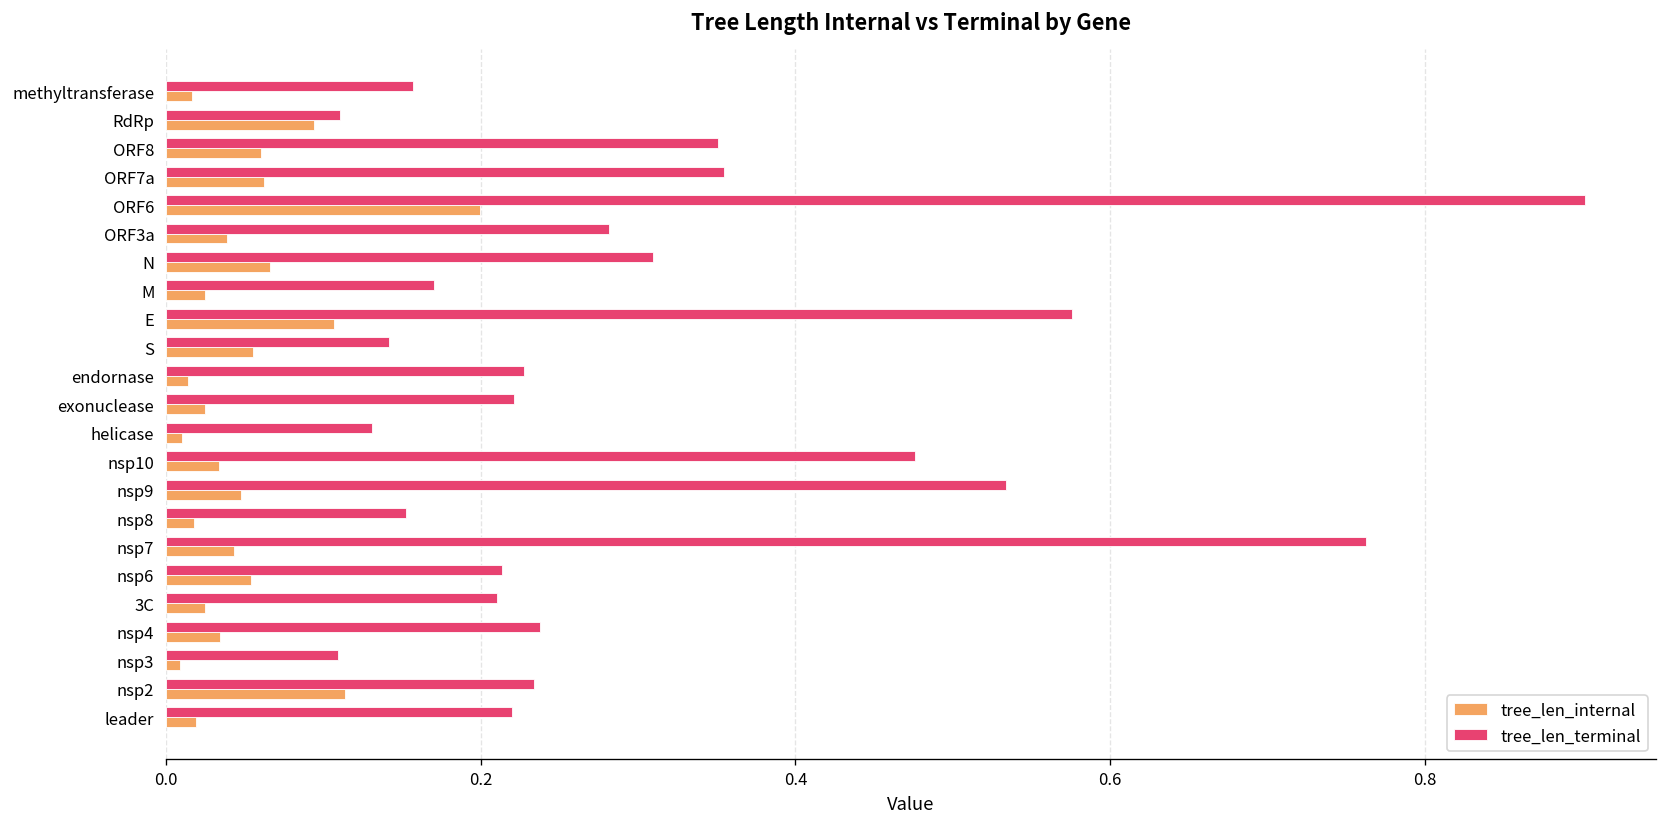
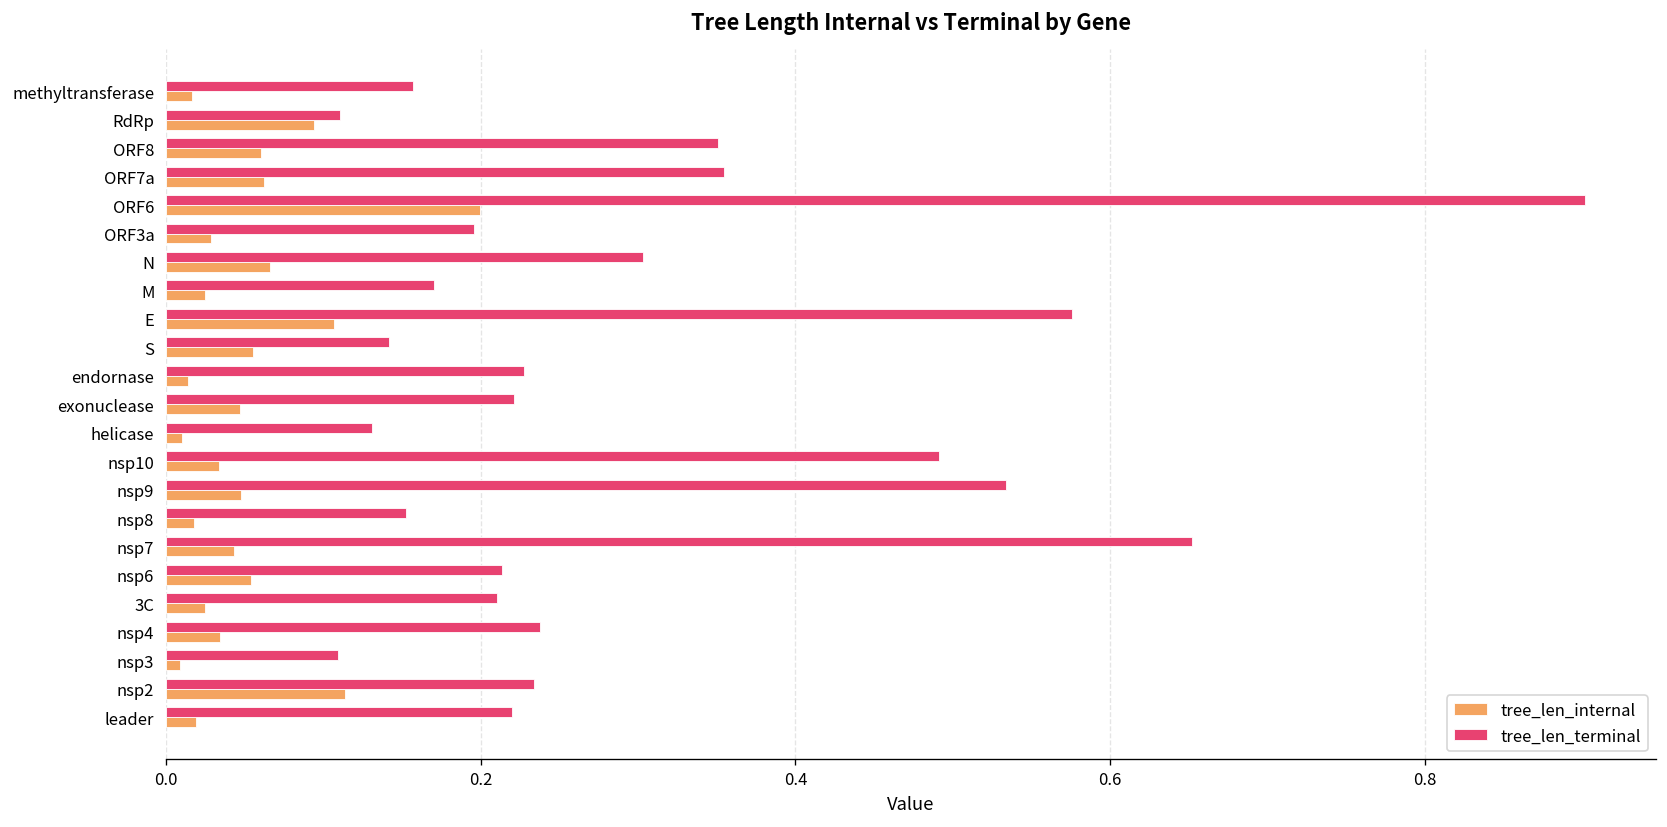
  {
    "tree_len_internal": {
      "methyltransferase": 0.016,
      "RdRp": 0.094,
      "ORF8": 0.060,
      "ORF7a": 0.062,
      "ORF6": 0.199,
-     "ORF3a": 0.039,
+     "ORF3a": 0.029,
      "N": 0.066,
      "M": 0.025,
      "E": 0.107,
      "S": 0.055,
      "endornase": 0.014,
-     "exonuclease": 0.025,
+     "exonuclease": 0.047,
      "helicase": 0.010,
      "nsp10": 0.034,
      "nsp9": 0.047,
      "nsp8": 0.018,
      "nsp7": 0.043,
      "nsp6": 0.054,
      "3C": 0.025,
      "nsp4": 0.034,
      "nsp3": 0.009,
      "nsp2": 0.114,
      "leader": 0.019
    },
    "tree_len_terminal": {
      "methyltransferase": 0.157,
      "RdRp": 0.111,
      "ORF8": 0.351,
      "ORF7a": 0.354,
      "ORF6": 0.902,
-     "ORF3a": 0.282,
-     "N": 0.310,
+     "ORF3a": 0.196,
+     "N": 0.303,
      "M": 0.171,
      "E": 0.576,
      "S": 0.142,
      "endornase": 0.227,
      "exonuclease": 0.221,
      "helicase": 0.131,
-     "nsp10": 0.476,
+     "nsp10": 0.491,
      "nsp9": 0.534,
      "nsp8": 0.153,
-     "nsp7": 0.763,
+     "nsp7": 0.652,
      "nsp6": 0.214,
      "3C": 0.210,
      "nsp4": 0.238,
      "nsp3": 0.109,
      "nsp2": 0.234,
      "leader": 0.220
    }
  }
